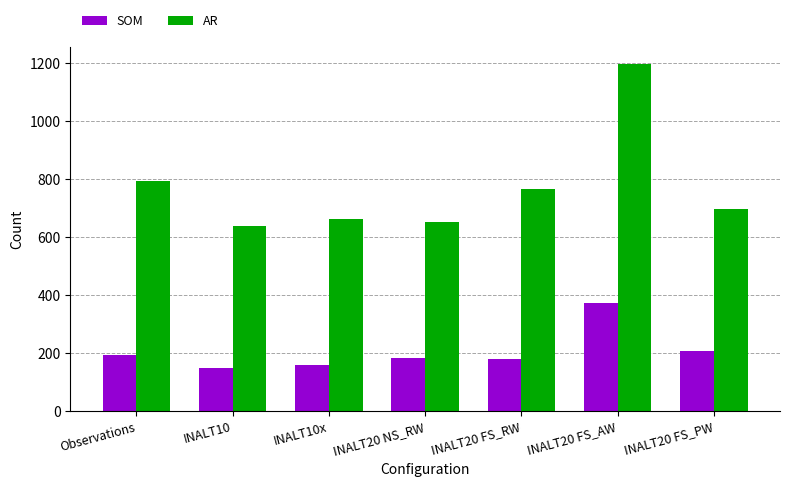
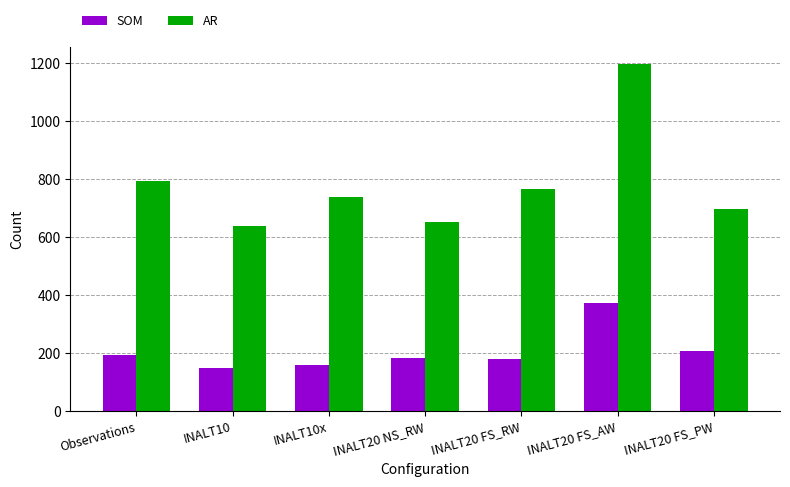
  {
    "SOM": {
      "Observations": 190,
      "INALT10": 150,
      "INALT10x": 160,
      "INALT20 NS_RW": 180,
      "INALT20 FS_RW": 180,
      "INALT20 FS_AW": 370,
      "INALT20 FS_PW": 210
    },
    "AR": {
      "Observations": 790,
      "INALT10": 640,
-     "INALT10x": 660,
+     "INALT10x": 740,
      "INALT20 NS_RW": 650,
      "INALT20 FS_RW": 770,
      "INALT20 FS_AW": 1200,
      "INALT20 FS_PW": 700
    }
  }
